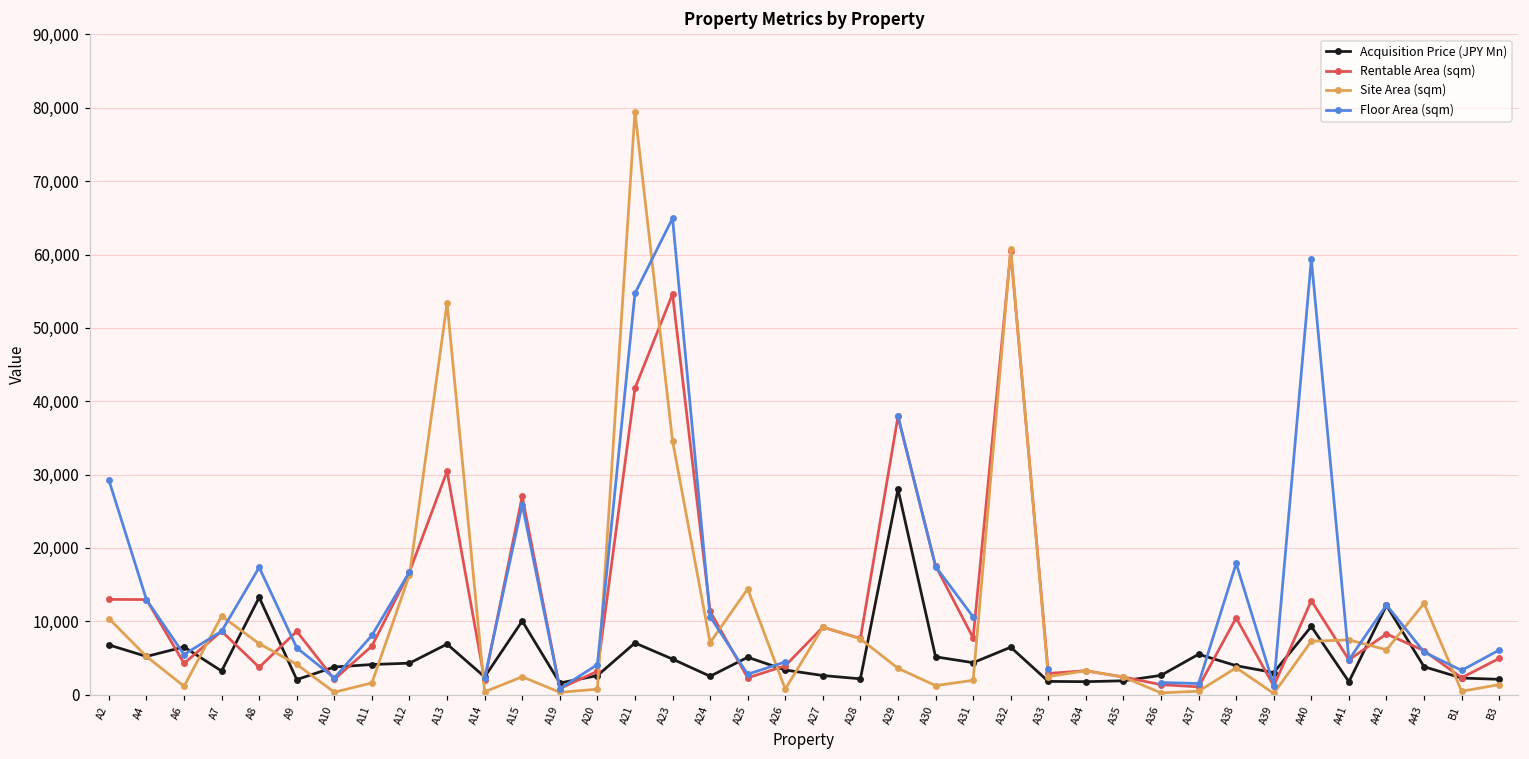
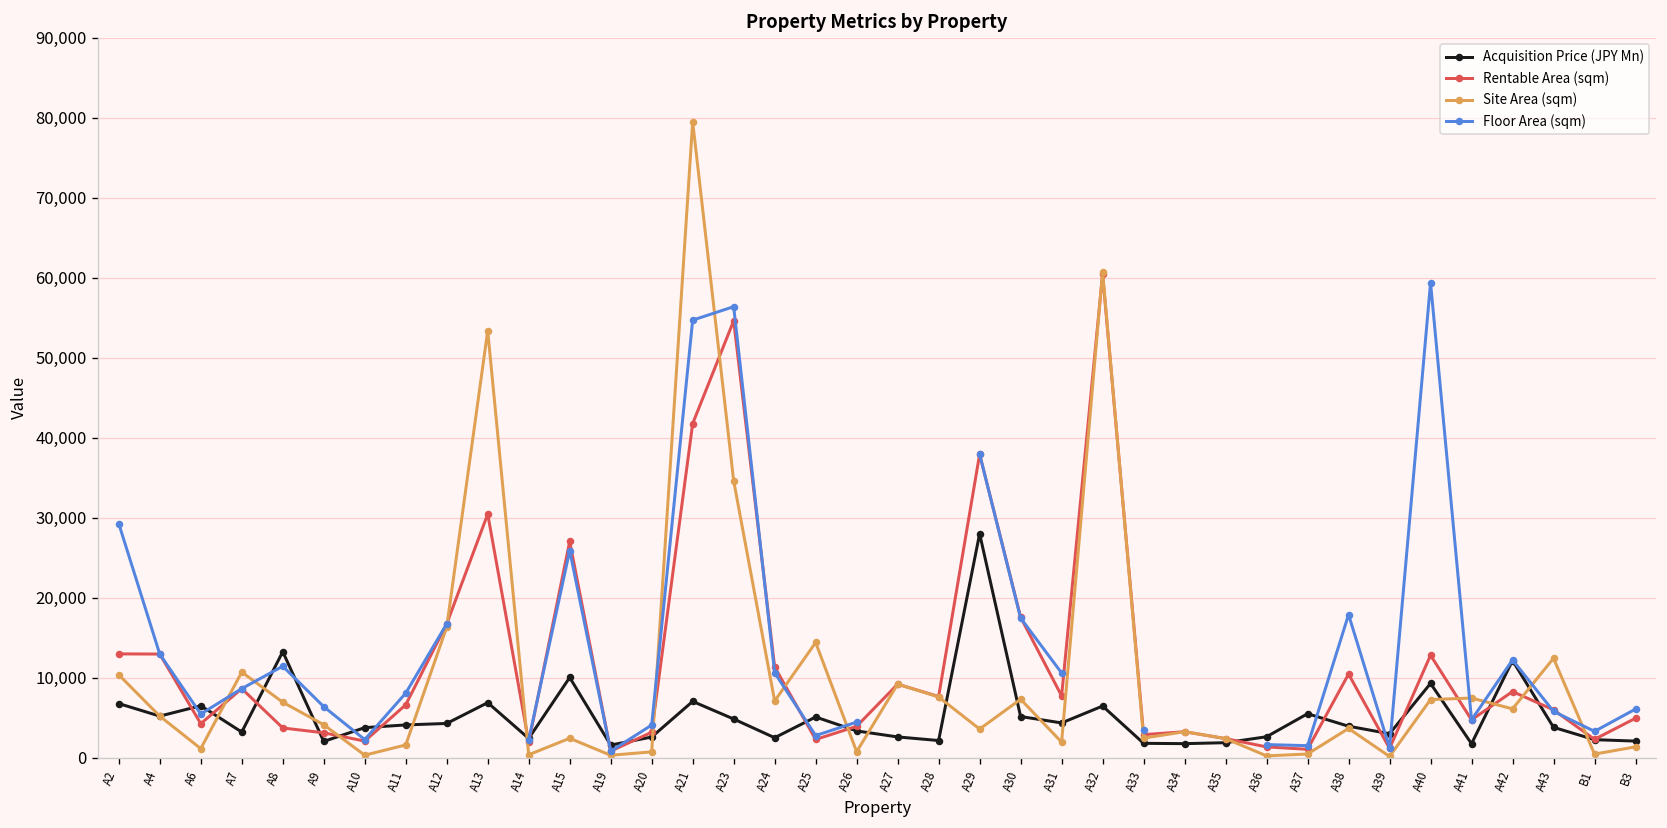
  {
    "Acquisition Price (JPY Mn)": {
      "A2": "7,000",
      "A6": "7,000",
      "A7": "3,000",
      "A8": "13,000",
      "A9": "2,000",
      "A10": "4,000",
      "A11": "4,000",
      "A12": "4,000",
      "A13": "7,000",
      "A15": "10,000",
      "A19": "2,000",
      "A20": "3,000",
      "A21": "7,000",
      "A23": "5,000",
      "A24": "3,000",
      "A25": "5,000",
      "A26": "3,000",
      "A27": "3,000",
      "A28": "2,000",
      "A29": "28,000",
      "A30": "5,000",
      "A31": "4,000",
      "A32": "6,000",
      "A33": "2,000",
      "A34": "2,000",
      "A35": "2,000",
      "A36": "3,000",
      "A37": "6,000",
      "A39": "3,000",
      "A40": "9,000",
      "A41": "2,000",
      "A43": "4,000",
      "B3": "2,000"
    },
    "Rentable Area (sqm)": {
      "A2": "13,000",
      "A6": "4,000",
      "A8": "4,000",
-     "A9": "9,000",
+     "A9": "3,000",
      "A11": "7,000",
      "A13": "30,000",
      "A15": "27,000",
      "A20": "3,000",
      "A21": "42,000",
      "A23": "55,000",
      "A24": "11,000",
      "A25": "2,000",
      "A26": "4,000",
      "A31": "8,000",
      "A33": "3,000",
      "A37": "1,000",
      "A38": "10,000",
      "A40": "13,000",
      "A42": "8,000",
      "B3": "5,000"
    },
    "Site Area (sqm)": {
      "A2": "10,000",
      "A6": "1,000",
      "A7": "11,000",
      "A8": "7,000",
      "A9": "4,000",
      "A10": "0",
      "A11": "2,000",
      "A12": "16,000",
      "A13": "53,000",
      "A14": "0",
      "A15": "2,000",
      "A19": "0",
      "A20": "1,000",
      "A21": "79,000",
      "A23": "35,000",
      "A24": "7,000",
      "A25": "14,000",
      "A26": "1,000",
      "A29": "4,000",
-     "A30": "1,000",
+     "A30": "7,000",
      "A31": "2,000",
      "A33": "2,000",
      "A36": "0",
      "A37": "0",
      "A39": "0",
      "A40": "7,000",
      "A41": "7,000",
      "A42": "6,000",
      "A43": "12,000",
      "B1": "0",
      "B3": "1,000"
    },
    "Floor Area (sqm)": {
      "A2": "29,000",
      "A6": "5,000",
-     "A8": "17,000",
+     "A8": "11,000",
      "A9": "6,000",
      "A11": "8,000",
      "A15": "26,000",
      "A20": "4,000",
      "A21": "55,000",
-     "A23": "65,000",
+     "A23": "56,000",
      "A24": "11,000",
      "A25": "3,000",
      "A26": "4,000",
      "A31": "11,000",
      "A33": "3,000",
      "A37": "2,000",
      "A38": "18,000",
      "A40": "59,000",
      "B1": "3,000",
      "B3": "6,000"
    }
  }
